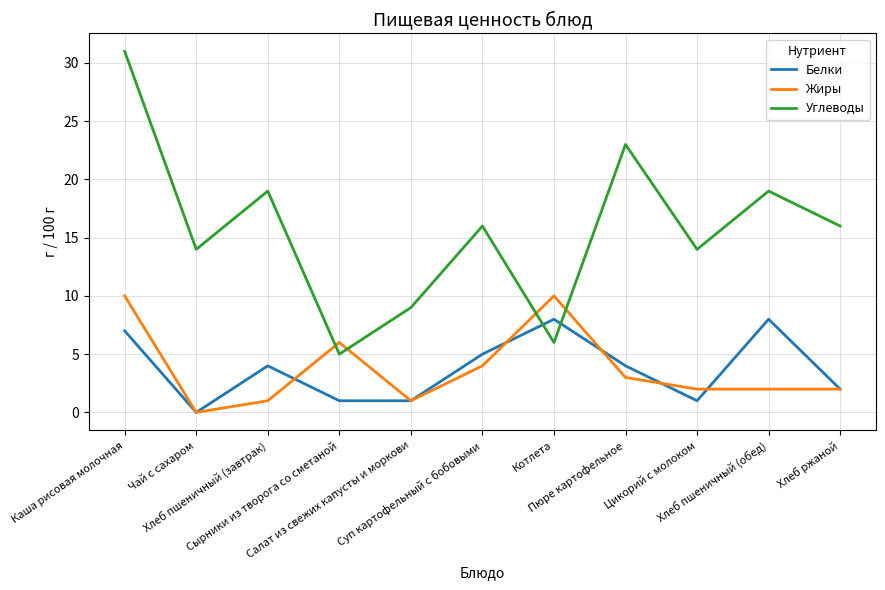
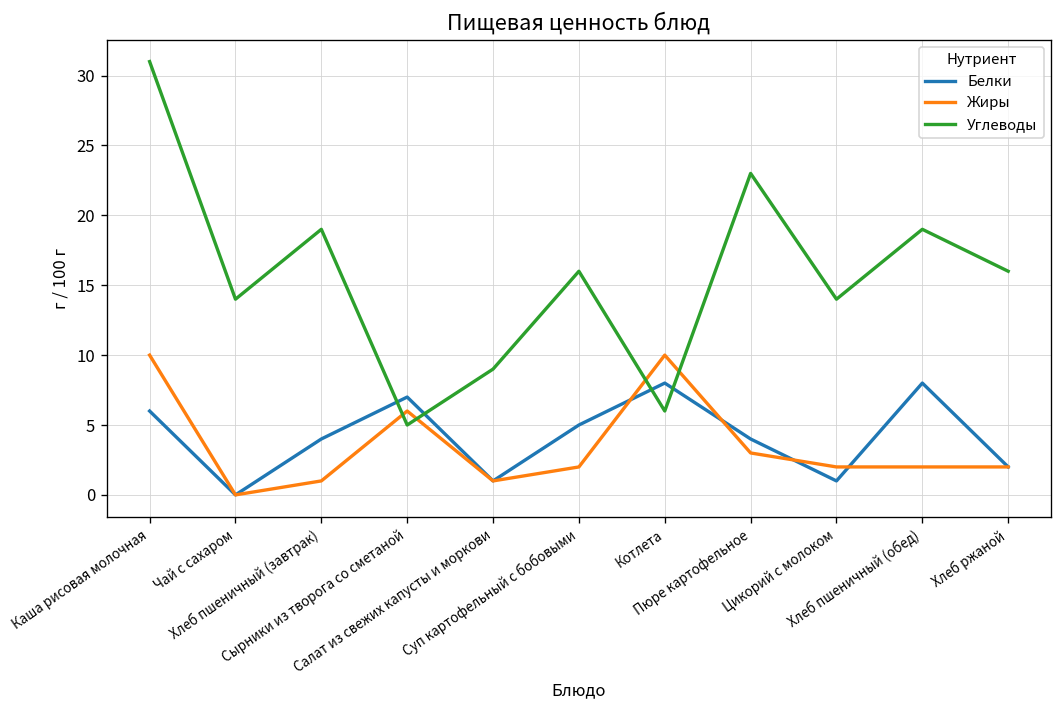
  {
    "Белки": {
-     "Каша рисовая молочная": 7,
+     "Каша рисовая молочная": 6,
      "Хлеб пшеничный (завтрак)": 4,
-     "Сырники из творога со сметаной": 1,
+     "Сырники из творога со сметаной": 7,
      "Суп картофельный с бобовыми": 5,
      "Котлета": 8,
      "Пюре картофельное": 4,
      "Цикорий с молоком": 1,
      "Хлеб пшеничный (обед)": 8
    },
    "Жиры": {
      "Каша рисовая молочная": 10,
      "Хлеб пшеничный (завтрак)": 1,
      "Сырники из творога со сметаной": 6,
-     "Суп картофельный с бобовыми": 4,
+     "Суп картофельный с бобовыми": 2,
      "Котлета": 10,
      "Пюре картофельное": 3,
      "Цикорий с молоком": 2,
      "Хлеб пшеничный (обед)": 2
    },
    "Углеводы": {
      "Каша рисовая молочная": 31,
      "Чай с сахаром": 14,
      "Хлеб пшеничный (завтрак)": 19,
      "Сырники из творога со сметаной": 5,
      "Салат из свежих капусты и моркови": 9,
      "Суп картофельный с бобовыми": 16,
      "Котлета": 6,
      "Пюре картофельное": 23,
      "Цикорий с молоком": 14,
      "Хлеб пшеничный (обед)": 19,
      "Хлеб ржаной": 16
    }
  }
